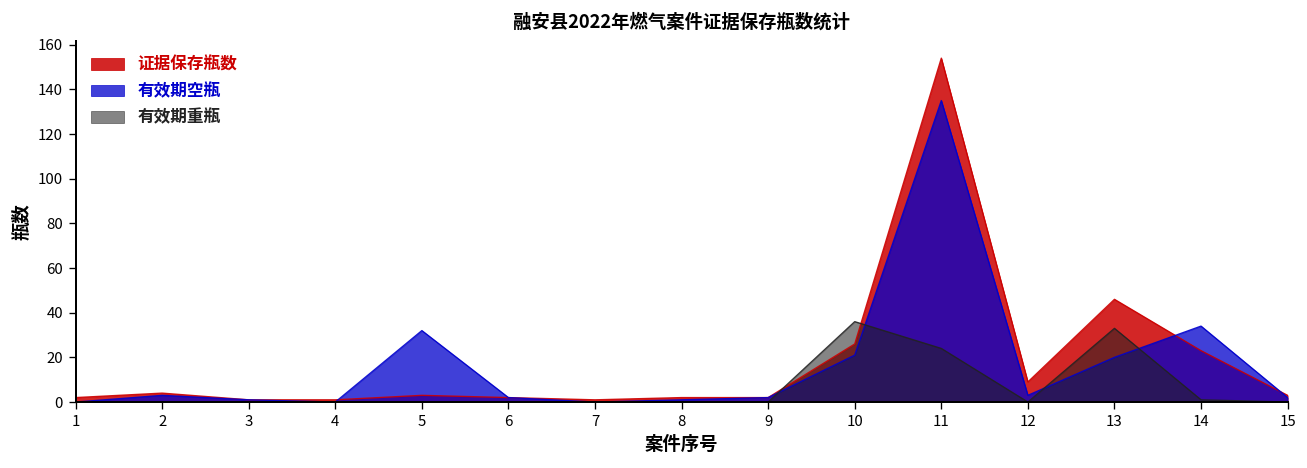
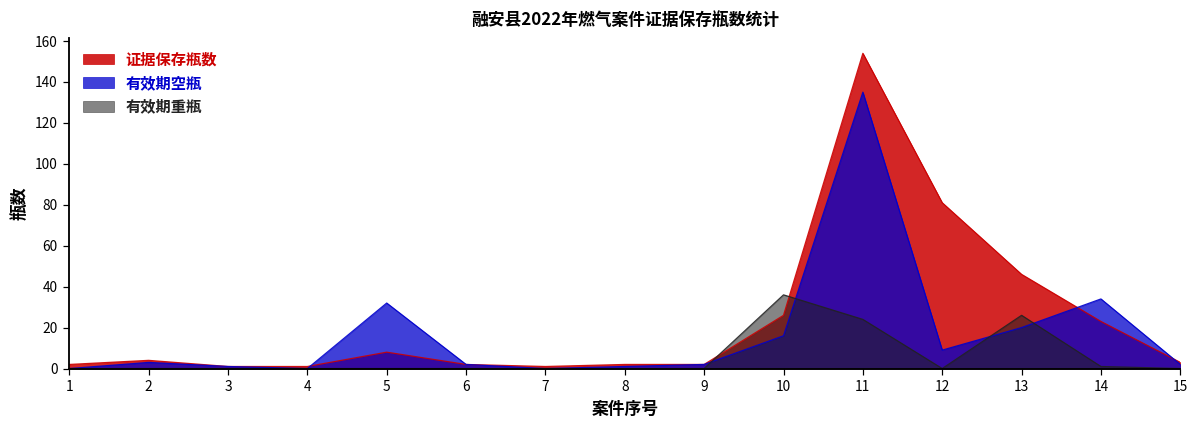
  {
    "证据保存瓶数": {
      "1": 2,
-     "5": 3,
+     "5": 8,
      "10": 26,
      "11": 154,
-     "12": 9,
+     "12": 81,
      "13": 46,
      "14": 23
    },
    "有效期空瓶": {
      "5": 32,
-     "10": 21,
+     "10": 16,
      "11": 135,
-     "12": 3,
+     "12": 9,
      "13": 20,
      "14": 34
    },
    "有效期重瓶": {
      "2": 0,
      "5": 0,
      "6": 0,
      "9": 0,
      "10": 36,
      "11": 24,
      "12": 0,
-     "13": 33,
+     "13": 26,
      "14": 1,
      "15": 0
    }
  }
